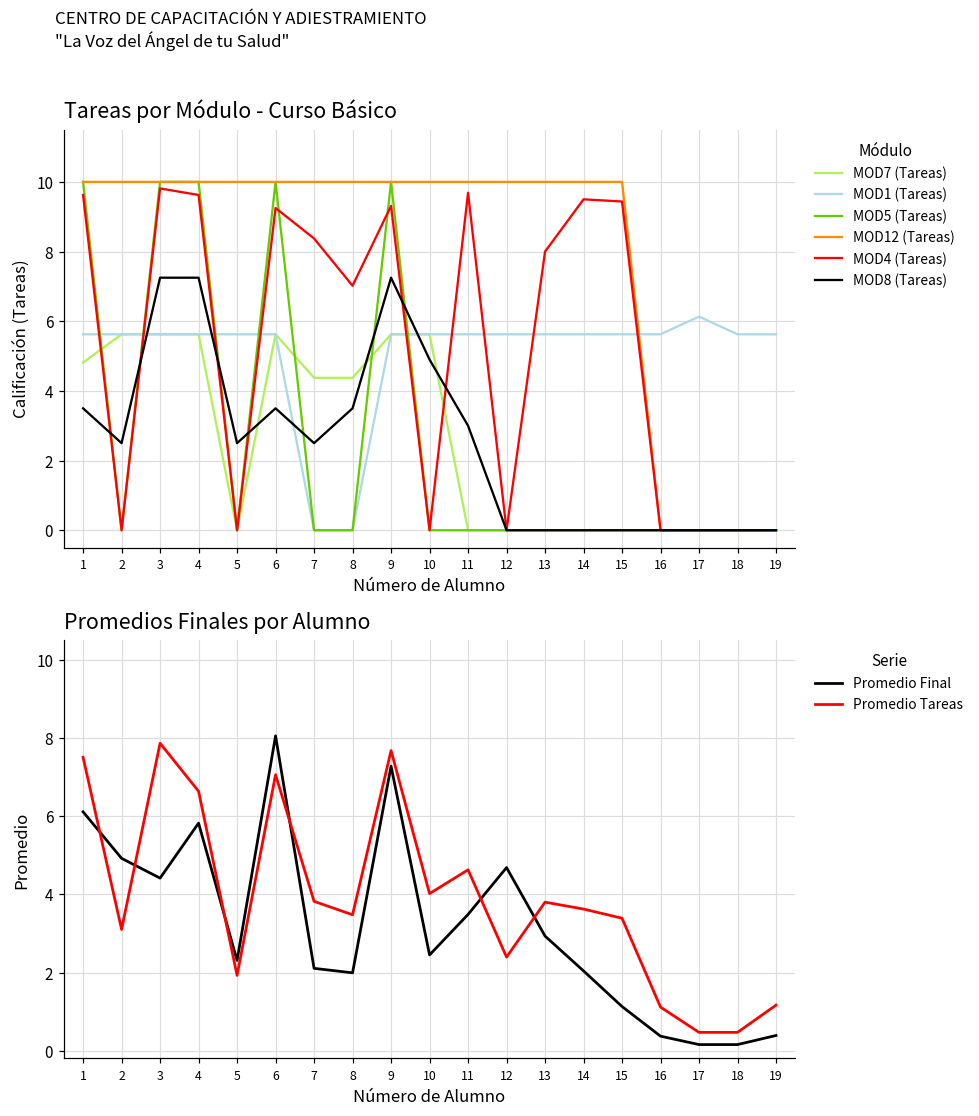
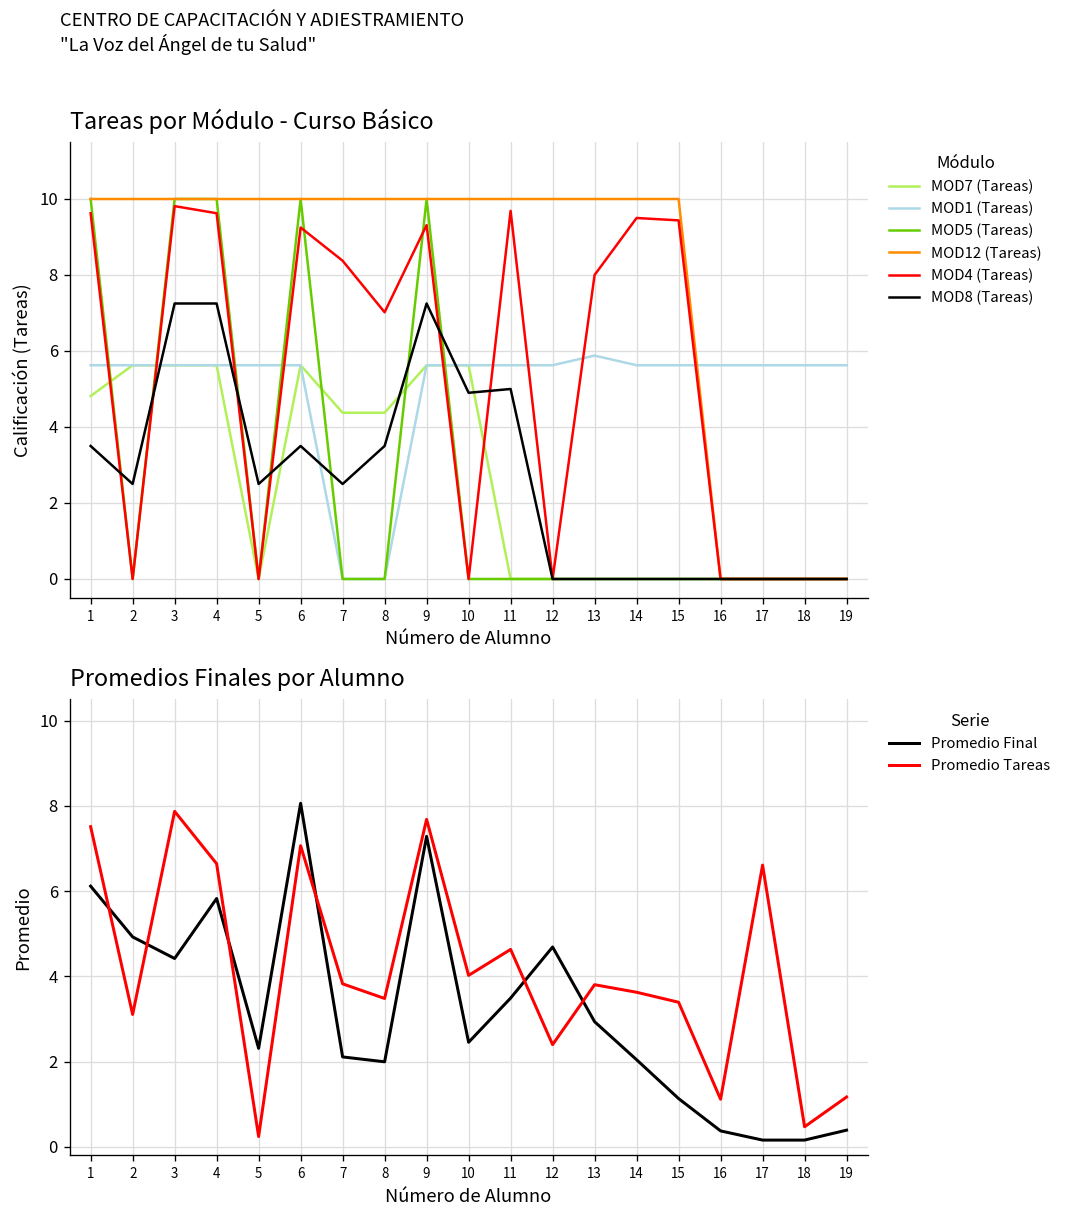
  {
    "Tareas por Módulo - Curso Básico": {
      "MOD7 (Tareas)": {
        "1": 4.8,
        "7": 4.4,
        "8": 4.4
      },
      "MOD1 (Tareas)": {
        "1": 5.6,
        "5": 5.6,
        "11": 5.6,
        "12": 5.6,
-       "13": 5.6,
+       "13": 5.9,
        "14": 5.6,
        "15": 5.6,
        "16": 5.6,
-       "17": 6.1,
+       "17": 5.6,
        "18": 5.6,
        "19": 5.6
      },
      "MOD12 (Tareas)": {
        "2": 10.0,
        "5": 10.0,
        "7": 10.0,
        "8": 10.0,
        "10": 10.0,
        "11": 10.0,
        "12": 10.0,
        "13": 10.0,
        "14": 10.0,
        "15": 10.0
      },
      "MOD4 (Tareas)": {
        "1": 9.6,
        "3": 9.8,
        "4": 9.6,
        "6": 9.3,
        "7": 8.4,
        "8": 7.0,
        "9": 9.3,
        "11": 9.7,
        "13": 8.0,
        "14": 9.5,
        "15": 9.4
      },
      "MOD8 (Tareas)": {
        "1": 3.5,
        "2": 2.5,
        "3": 7.3,
        "4": 7.3,
        "5": 2.5,
        "6": 3.5,
        "7": 2.5,
        "8": 3.5,
        "9": 7.3,
        "10": 4.9,
-       "11": 3
+       "11": 5
      }
    },
    "Promedios Finales por Alumno": {
      "Promedio Final": {
        "1": 6.1,
        "2": 4.9,
        "3": 4.4,
        "4": 5.8,
        "5": 2.3,
        "6": 8.1,
        "7": 2.1,
        "8": 2.0,
        "9": 7.3,
        "10": 2.5,
        "11": 3.5,
        "12": 4.7,
        "13": 2.9,
        "14": 2.0,
        "15": 1.1,
        "16": 0.4,
        "17": 0.2,
        "18": 0.2,
        "19": 0.4
      },
      "Promedio Tareas": {
        "1": 7.5,
        "2": 3.1,
        "3": 7.9,
        "4": 6.6,
-       "5": 1.9,
+       "5": 0.2,
        "6": 7.1,
        "7": 3.8,
        "8": 3.5,
        "9": 7.7,
        "10": 4.0,
        "11": 4.6,
        "12": 2.4,
        "13": 3.8,
        "14": 3.6,
        "15": 3.4,
        "16": 1.1,
-       "17": 0.5,
+       "17": 6.6,
        "18": 0.5,
        "19": 1.2
      }
    }
  }
